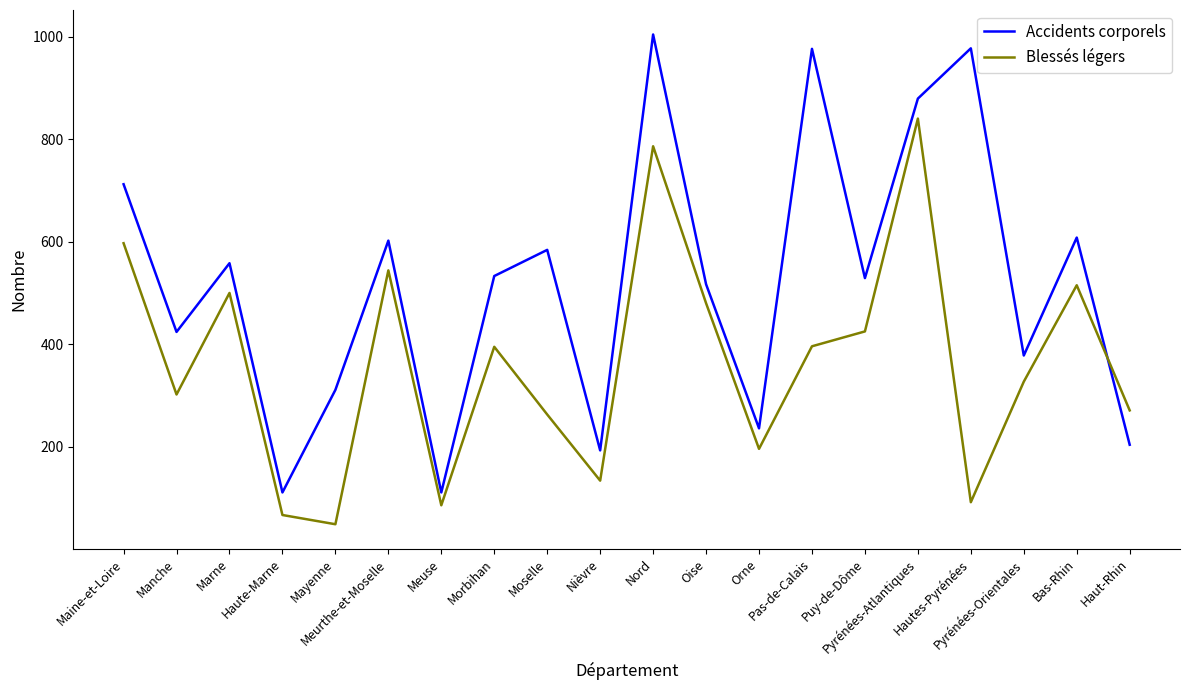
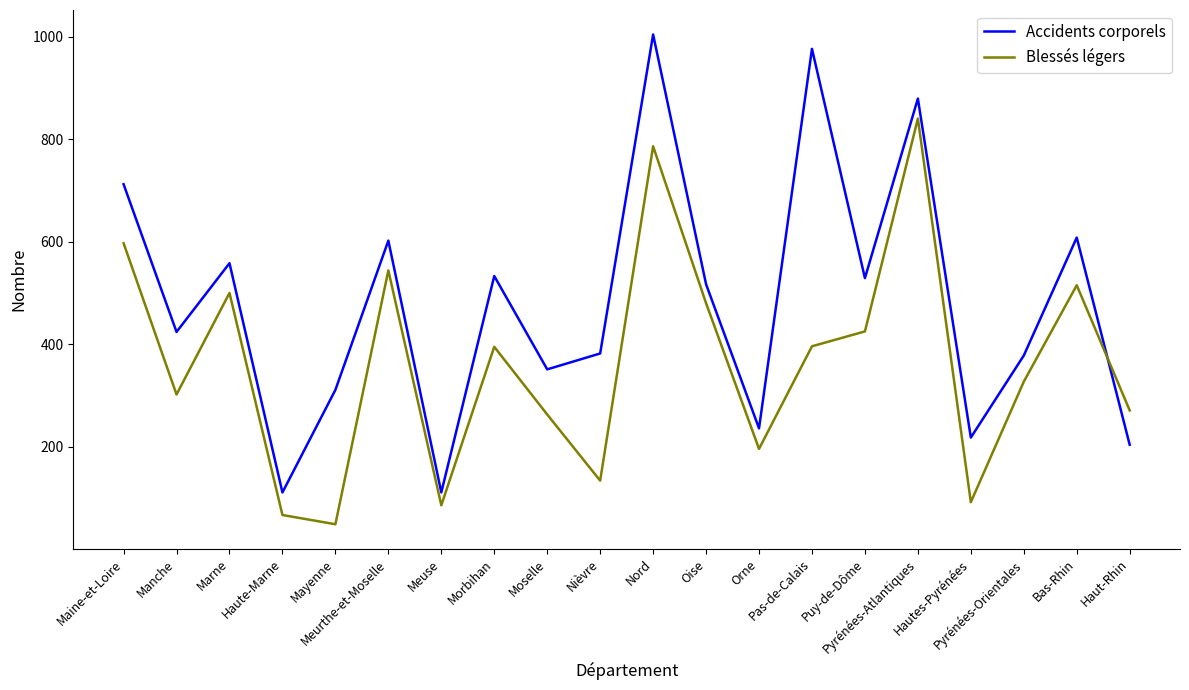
  {
    "Accidents corporels": {
      "Maine-et-Loire": 710,
      "Manche": 420,
      "Marne": 560,
      "Haute-Marne": 110,
      "Mayenne": 310,
      "Meurthe-et-Moselle": 600,
      "Meuse": 110,
      "Morbihan": 530,
-     "Moselle": 580,
-     "Nièvre": 190,
+     "Moselle": 350,
+     "Nièvre": 380,
      "Nord": 1000,
      "Oise": 520,
      "Orne": 240,
      "Pas-de-Calais": 980,
      "Puy-de-Dôme": 530,
      "Pyrénées-Atlantiques": 880,
-     "Hautes-Pyrénées": 980,
+     "Hautes-Pyrénées": 220,
      "Pyrénées-Orientales": 380,
      "Bas-Rhin": 610,
      "Haut-Rhin": 200
    },
    "Blessés légers": {
      "Maine-et-Loire": 600,
      "Manche": 300,
      "Marne": 500,
      "Haute-Marne": 70,
      "Mayenne": 50,
      "Meurthe-et-Moselle": 540,
      "Meuse": 90,
      "Morbihan": 400,
      "Moselle": 260,
      "Nièvre": 130,
      "Nord": 790,
      "Oise": 480,
      "Orne": 200,
      "Pas-de-Calais": 400,
      "Puy-de-Dôme": 430,
      "Pyrénées-Atlantiques": 840,
      "Hautes-Pyrénées": 90,
      "Pyrénées-Orientales": 330,
      "Bas-Rhin": 520,
      "Haut-Rhin": 270
    }
  }
